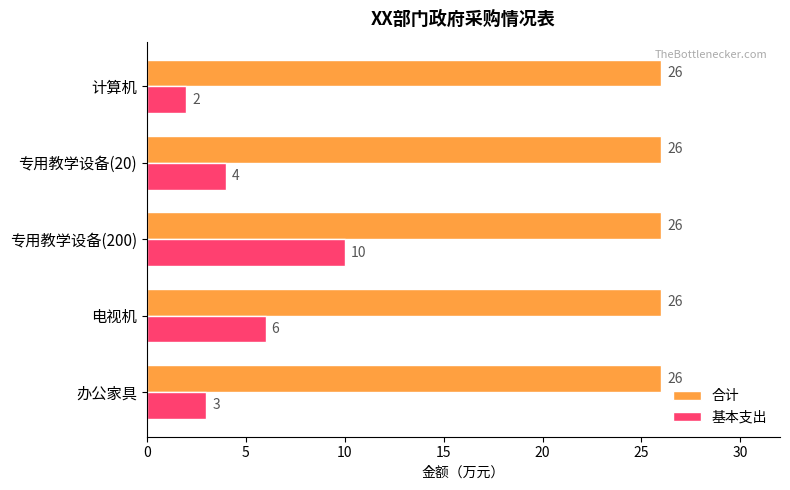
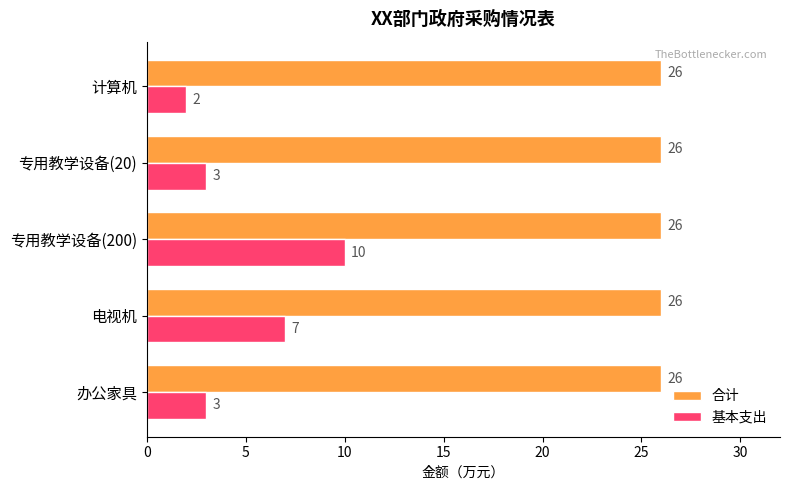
  {
    "合计": {
      "计算机": 26,
      "专用教学设备(20)": 26,
      "专用教学设备(200)": 26,
      "电视机": 26,
      "办公家具": 26
    },
    "基本支出": {
      "计算机": 2,
-     "专用教学设备(20)": 4,
+     "专用教学设备(20)": 3,
      "专用教学设备(200)": 10,
-     "电视机": 6,
+     "电视机": 7,
      "办公家具": 3
    }
  }
